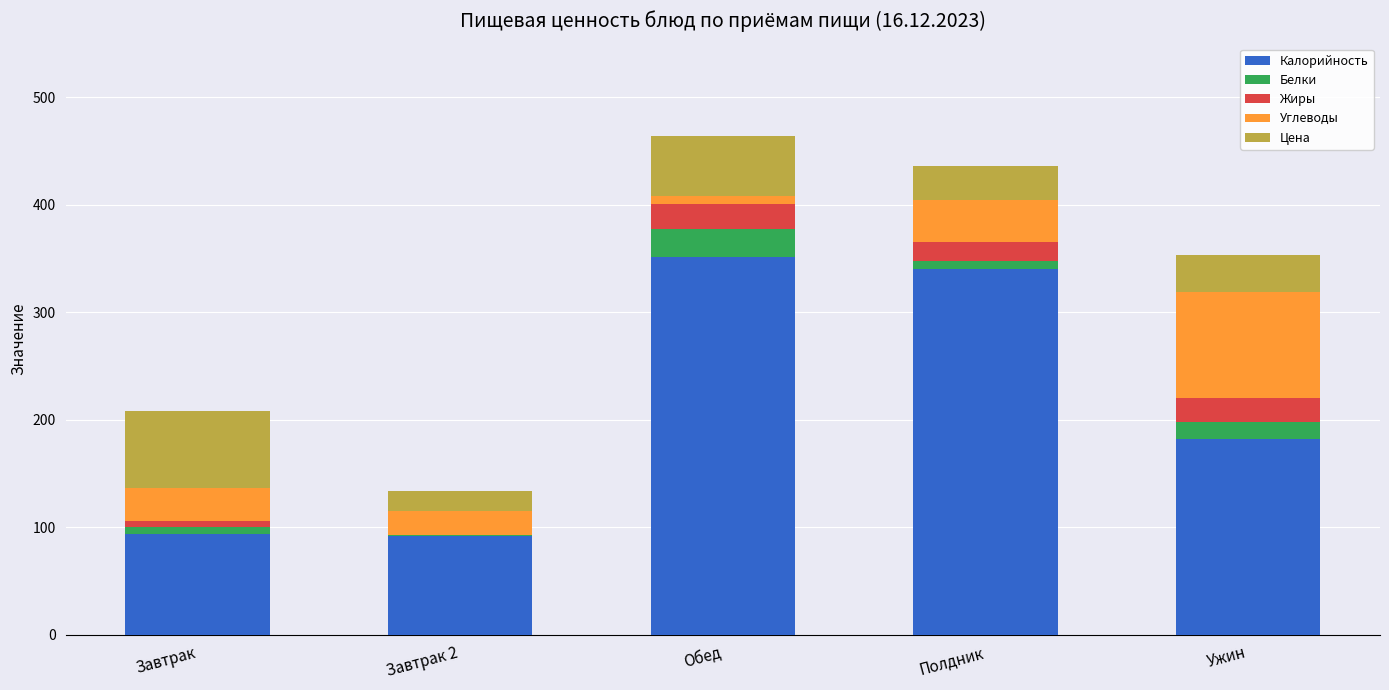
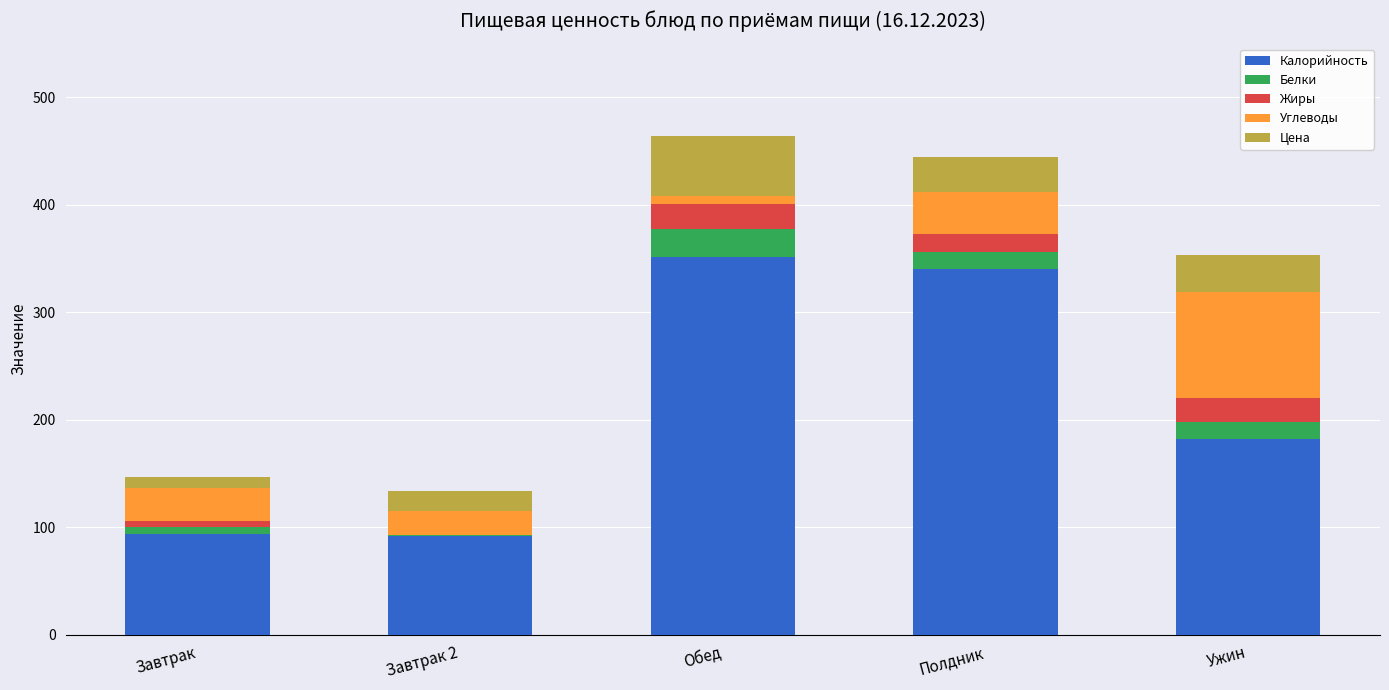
  {
    "Калорийность": {
      "Завтрак": 94,
      "Завтрак 2": 92,
      "Обед": 351,
      "Полдник": 340,
      "Ужин": 182
    },
    "Белки": {
      "Завтрак": 6,
      "Обед": 26,
-     "Полдник": 8,
+     "Полдник": 16,
      "Ужин": 16
    },
    "Жиры": {
      "Завтрак": 6,
      "Завтрак 2": 0,
      "Обед": 24,
      "Полдник": 17,
      "Ужин": 22
    },
    "Углеводы": {
      "Завтрак": 31,
      "Завтрак 2": 22,
      "Обед": 7,
      "Полдник": 39,
      "Ужин": 99
    },
    "Цена": {
-     "Завтрак": 71,
+     "Завтрак": 10,
      "Завтрак 2": 19,
      "Обед": 56,
      "Полдник": 32,
      "Ужин": 34
    }
  }
